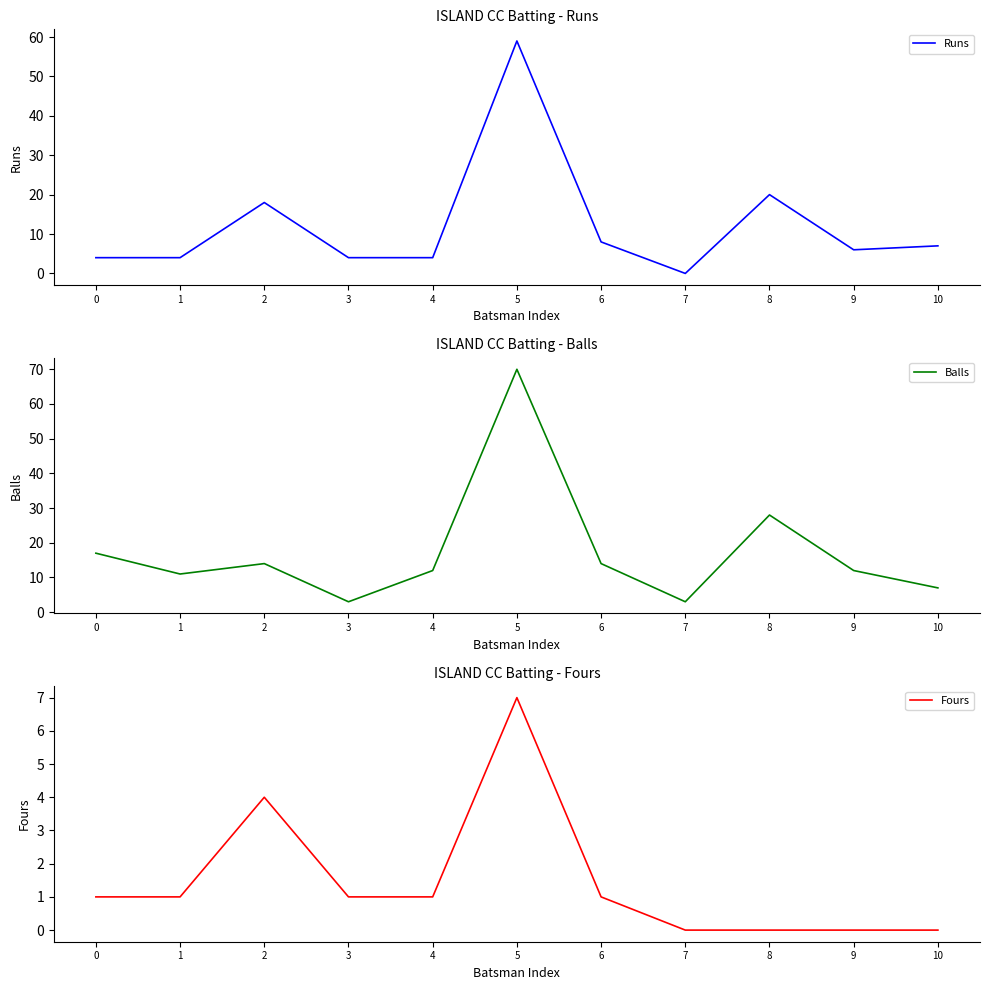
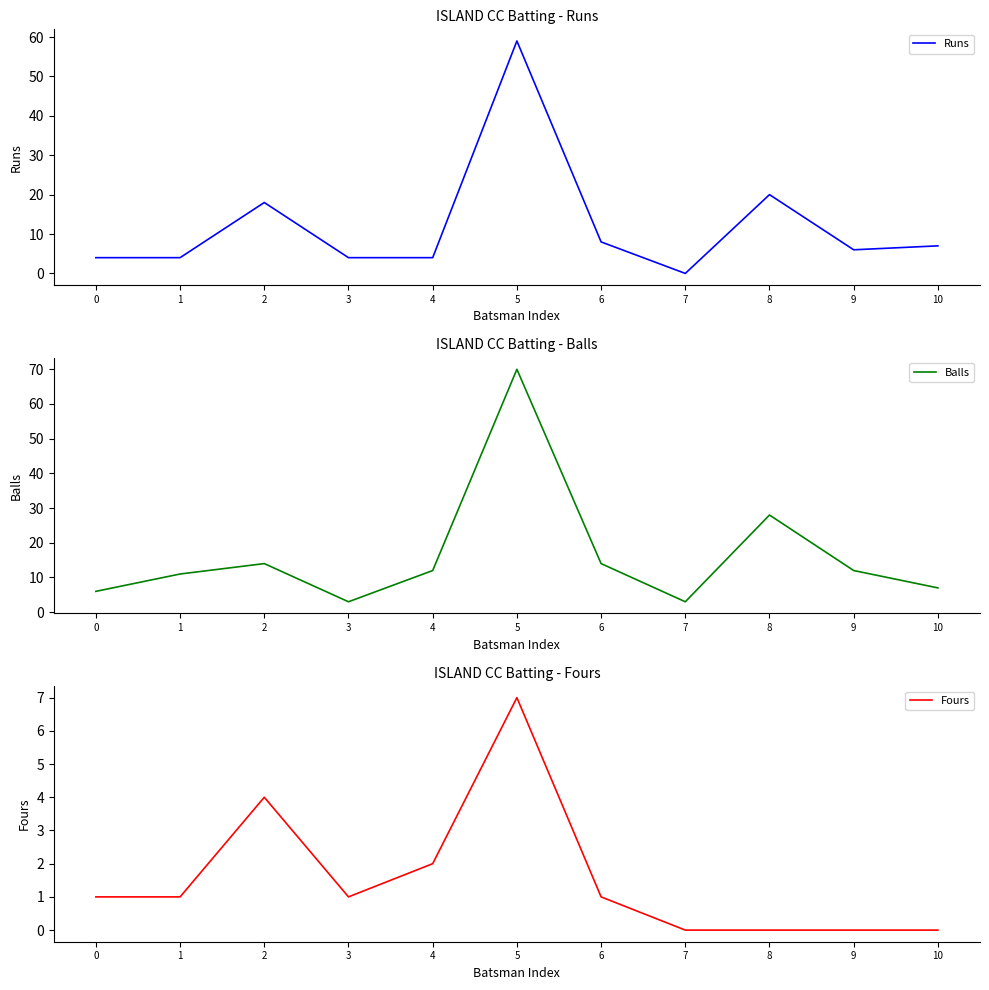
  {
    "ISLAND CC Batting - Runs": {
      "0": 4,
      "1": 4,
      "2": 18,
      "3": 4,
      "4": 4,
      "5": 59,
      "6": 8,
      "7": 0,
      "8": 20,
      "9": 6,
      "10": 7
    },
    "ISLAND CC Batting - Balls": {
-     "0": 17,
+     "0": 6,
      "1": 11,
      "2": 14,
      "3": 3,
      "4": 12,
      "5": 70,
      "6": 14,
      "7": 3,
      "8": 28,
      "9": 12,
      "10": 7
    },
    "ISLAND CC Batting - Fours": {
      "0": 1,
      "1": 1,
      "2": 4,
      "3": 1,
-     "4": 1,
+     "4": 2,
      "5": 7,
      "6": 1,
      "7": 0,
      "8": 0,
      "9": 0,
      "10": 0
    }
  }
